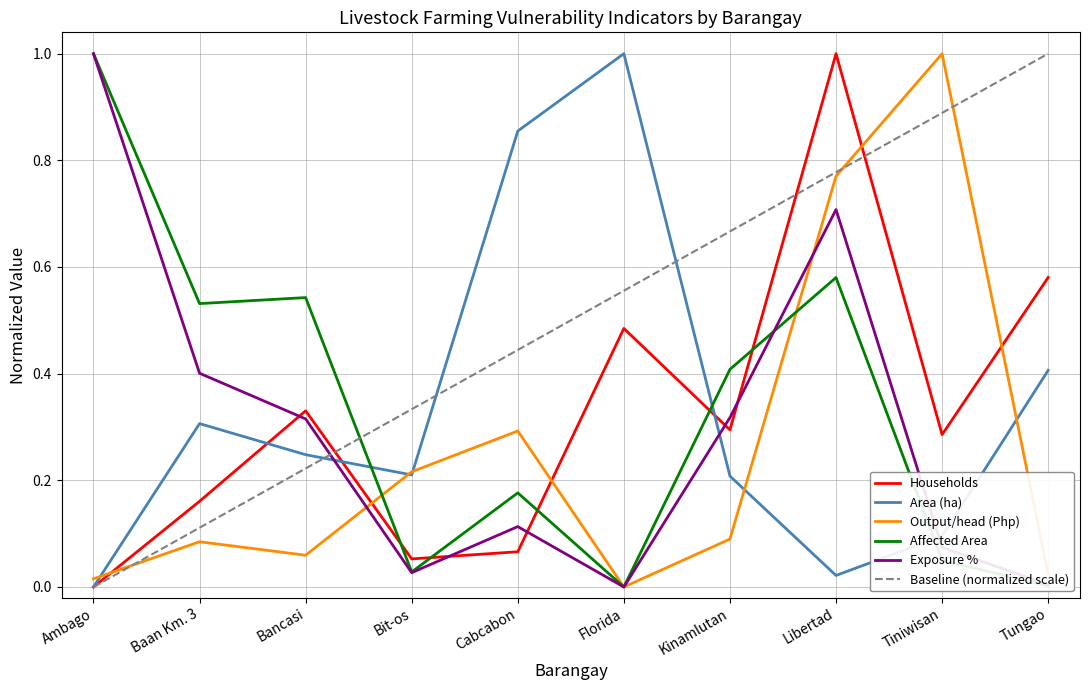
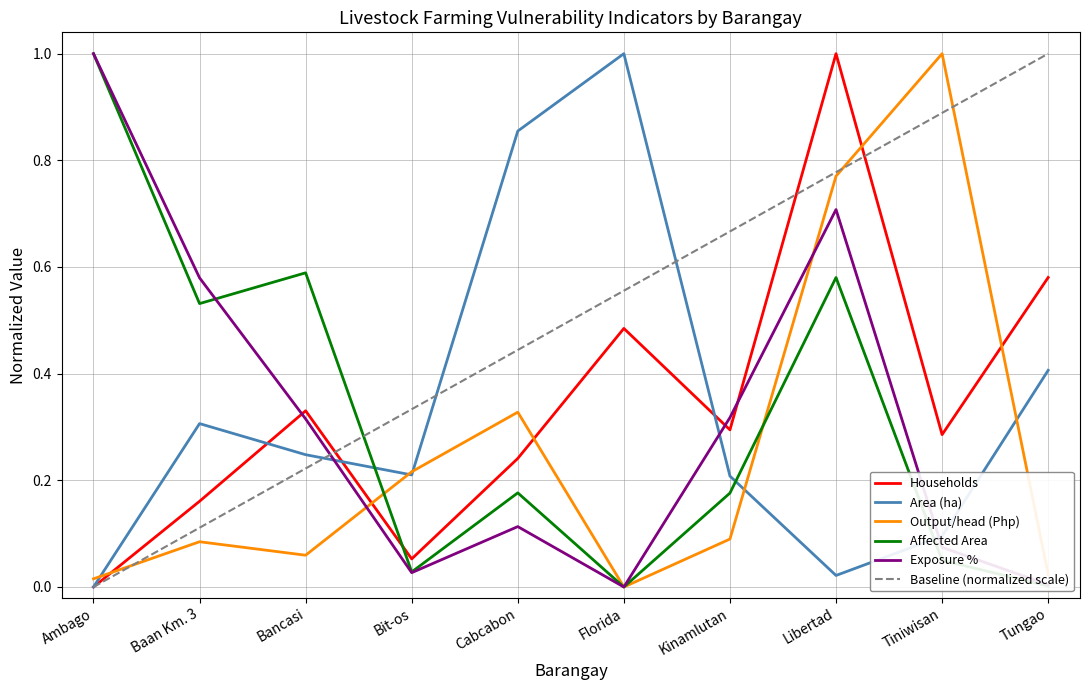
  {
    "Households": {
      "Baan Km. 3": 0.16,
      "Bancasi": 0.33,
      "Bit-os": 0.05,
-     "Cabcabon": 0.07,
+     "Cabcabon": 0.24,
      "Florida": 0.48,
      "Kinamlutan": 0.29,
      "Libertad": 1.00,
      "Tiniwisan": 0.29,
      "Tungao": 0.58
    },
    "Area (ha)": {
      "Baan Km. 3": 0.31,
      "Bancasi": 0.25,
      "Bit-os": 0.21,
      "Cabcabon": 0.85,
      "Florida": 1.00,
      "Kinamlutan": 0.21,
      "Libertad": 0.02,
      "Tungao": 0.41
    },
    "Output/head (Php)": {
      "Ambago": 0.02,
      "Baan Km. 3": 0.08,
      "Bancasi": 0.06,
      "Bit-os": 0.22,
-     "Cabcabon": 0.29,
+     "Cabcabon": 0.33,
      "Kinamlutan": 0.09,
      "Libertad": 0.77,
      "Tiniwisan": 1.00
    },
    "Affected Area": {
      "Baan Km. 3": 0.53,
-     "Bancasi": 0.54,
+     "Bancasi": 0.59,
      "Cabcabon": 0.18,
-     "Kinamlutan": 0.41,
+     "Kinamlutan": 0.18,
      "Libertad": 0.58
    },
    "Exposure %": {
-     "Baan Km. 3": 0.40,
+     "Baan Km. 3": 0.58,
      "Bancasi": 0.32,
      "Cabcabon": 0.11,
      "Kinamlutan": 0.32,
      "Libertad": 0.71
    },
    "Baseline (normalized scale)": {
      "Tungao": 1.00
    }
  }
